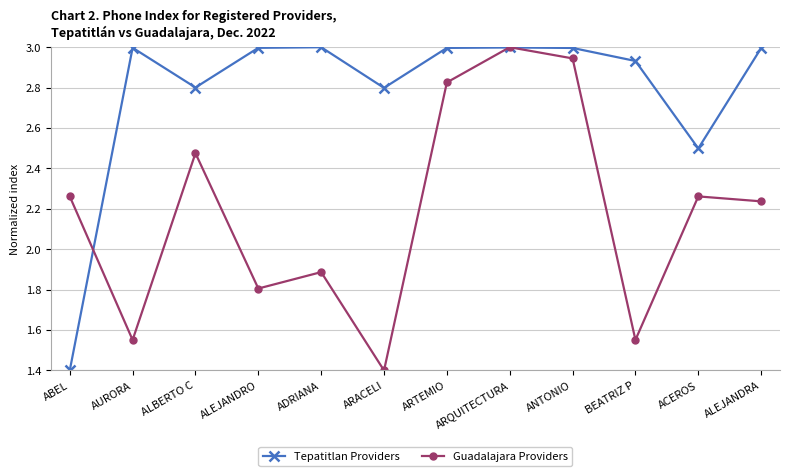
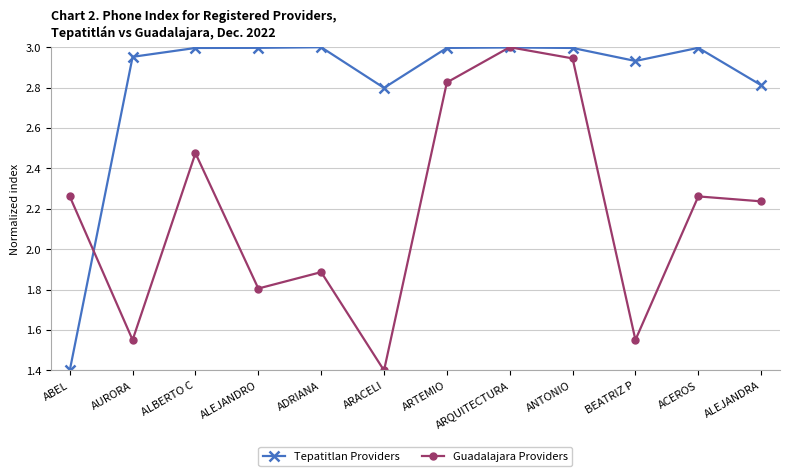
  {
    "Tepatitlan Providers": {
      "ABEL": 1.40,
-     "AURORA": 3.00,
-     "ALBERTO C": 2.80,
+     "AURORA": 2.95,
+     "ALBERTO C": 3.00,
      "ALEJANDRO": 3.00,
      "ADRIANA": 3.00,
      "ARACELI": 2.80,
      "ARTEMIO": 3.00,
      "ANTONIO": 3.00,
      "BEATRIZ P": 2.93,
-     "ACEROS": 2.50,
-     "ALEJANDRA": 3.00
+     "ACEROS": 3.00,
+     "ALEJANDRA": 2.81
    },
    "Guadalajara Providers": {
      "ABEL": 2.26,
      "AURORA": 1.55,
      "ALBERTO C": 2.48,
      "ALEJANDRO": 1.81,
      "ADRIANA": 1.89,
      "ARACELI": 1.40,
      "ARTEMIO": 2.83,
      "ANTONIO": 2.94,
      "BEATRIZ P": 1.55,
      "ACEROS": 2.26,
      "ALEJANDRA": 2.24
    }
  }
